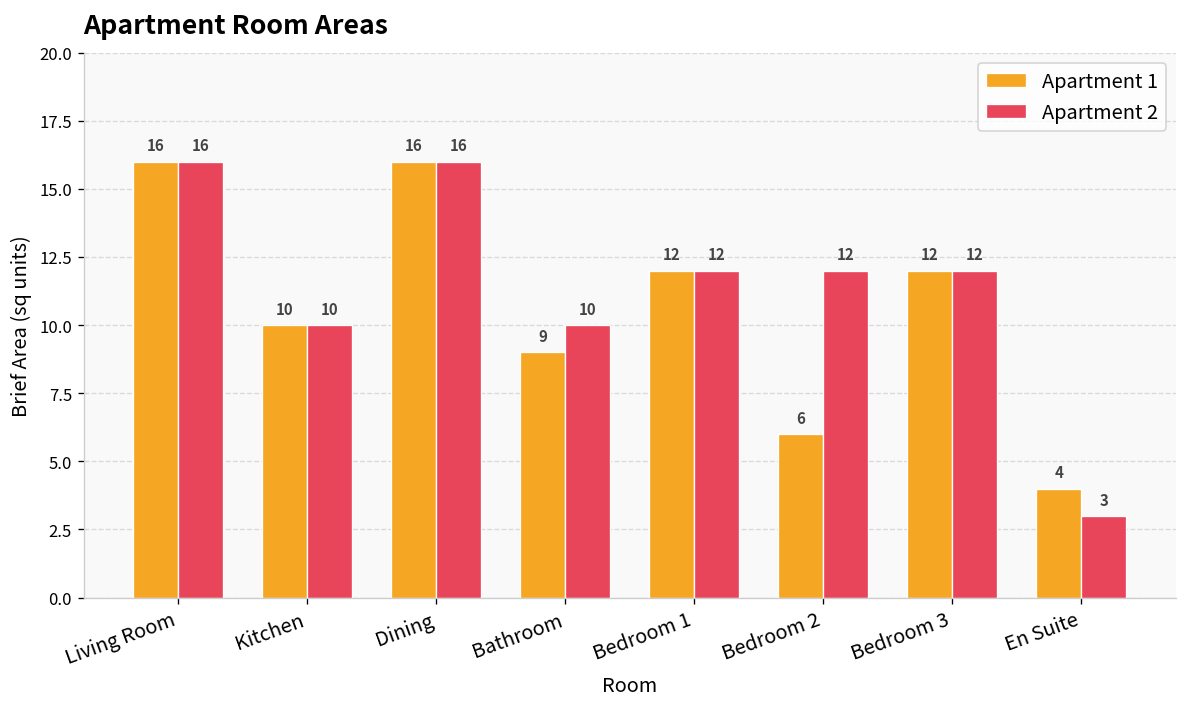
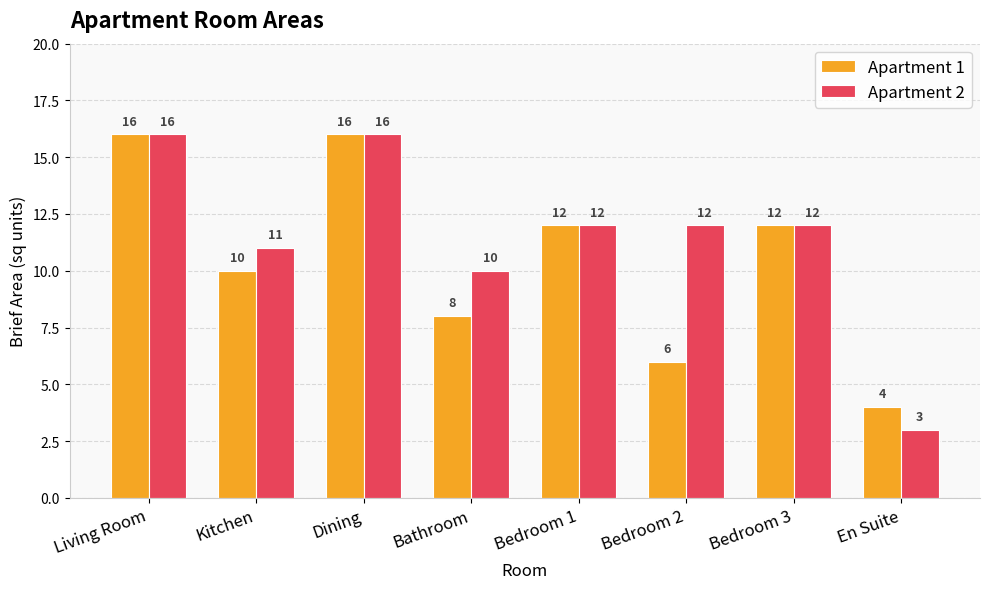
  {
    "Apartment 1": {
      "Living Room": 16,
      "Kitchen": 10,
      "Dining": 16,
-     "Bathroom": 9,
+     "Bathroom": 8,
      "Bedroom 1": 12,
      "Bedroom 2": 6,
      "Bedroom 3": 12,
      "En Suite": 4
    },
    "Apartment 2": {
      "Living Room": 16,
-     "Kitchen": 10,
+     "Kitchen": 11,
      "Dining": 16,
      "Bathroom": 10,
      "Bedroom 1": 12,
      "Bedroom 2": 12,
      "Bedroom 3": 12,
      "En Suite": 3
    }
  }
